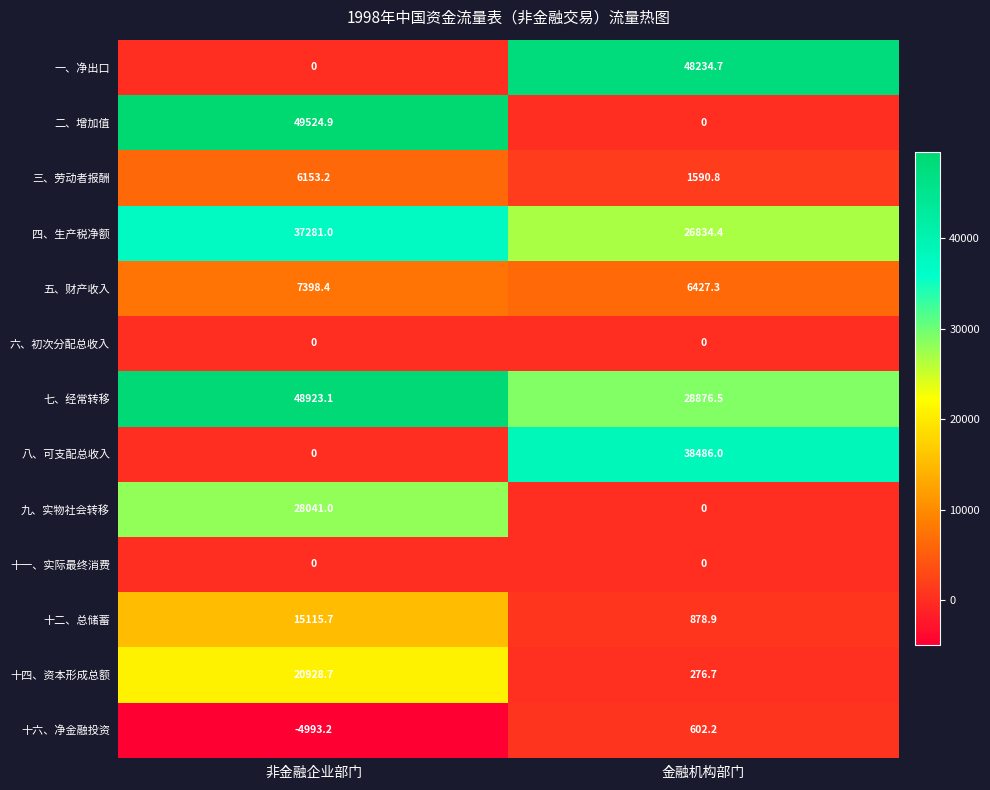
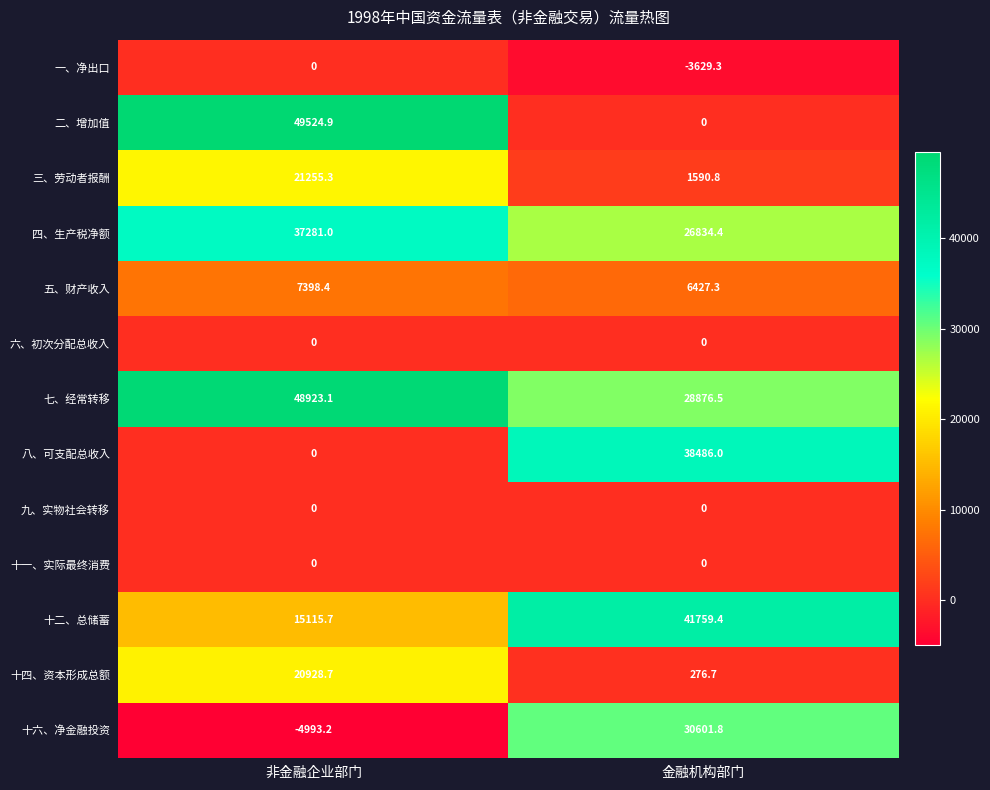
  {
    "一、净出口": {
      "非金融企业部门": 0,
-     "金融机构部门": 48234.7
+     "金融机构部门": -3629.3
    },
    "二、增加值": {
      "非金融企业部门": 49524.9,
      "金融机构部门": 0
    },
    "三、劳动者报酬": {
-     "非金融企业部门": 6153.2,
+     "非金融企业部门": 21255.3,
      "金融机构部门": 1590.8
    },
    "四、生产税净额": {
      "非金融企业部门": 37281.0,
      "金融机构部门": 26834.4
    },
    "五、财产收入": {
      "非金融企业部门": 7398.4,
      "金融机构部门": 6427.3
    },
    "六、初次分配总收入": {
      "非金融企业部门": 0,
      "金融机构部门": 0
    },
    "七、经常转移": {
      "非金融企业部门": 48923.1,
      "金融机构部门": 28876.5
    },
    "八、可支配总收入": {
      "非金融企业部门": 0,
      "金融机构部门": 38486.0
    },
    "九、实物社会转移": {
-     "非金融企业部门": 28041.0,
+     "非金融企业部门": 0,
      "金融机构部门": 0
    },
    "十一、实际最终消费": {
      "非金融企业部门": 0,
      "金融机构部门": 0
    },
    "十二、总储蓄": {
      "非金融企业部门": 15115.7,
-     "金融机构部门": 878.9
+     "金融机构部门": 41759.4
    },
    "十四、资本形成总额": {
      "非金融企业部门": 20928.7,
      "金融机构部门": 276.7
    },
    "十六、净金融投资": {
      "非金融企业部门": -4993.2,
-     "金融机构部门": 602.2
+     "金融机构部门": 30601.8
    }
  }
